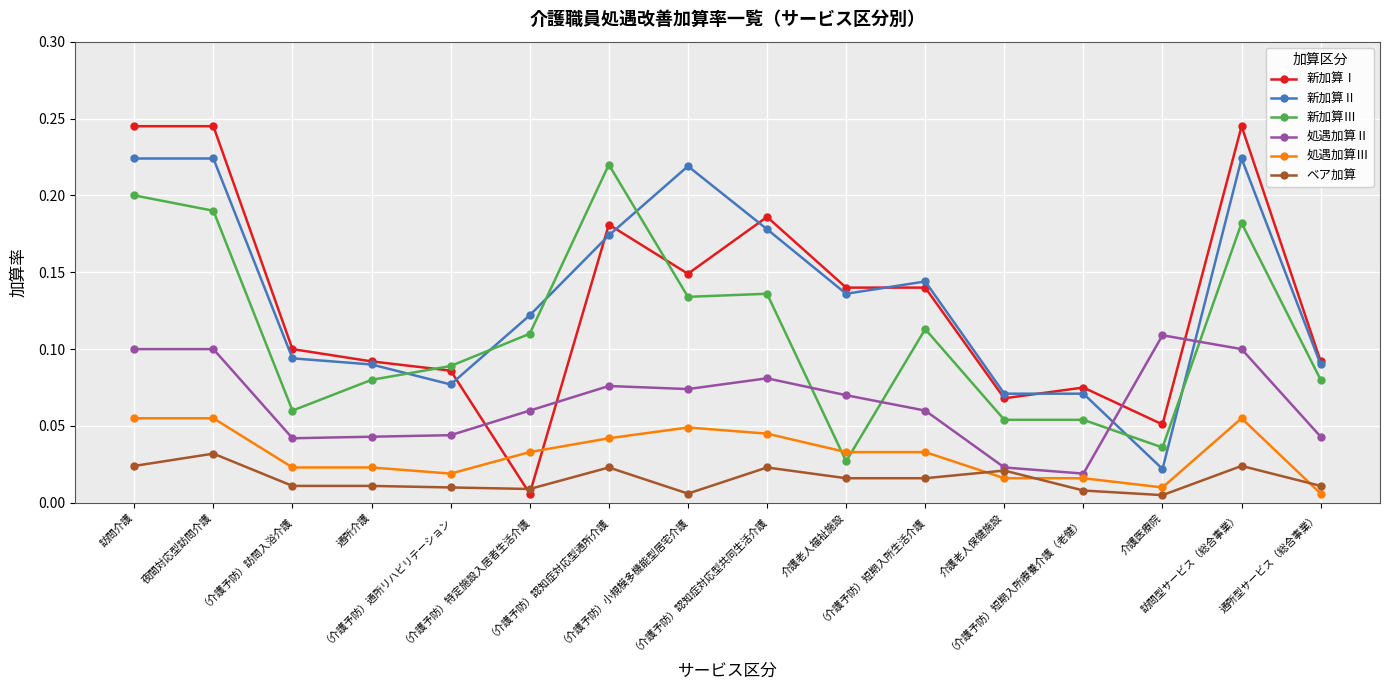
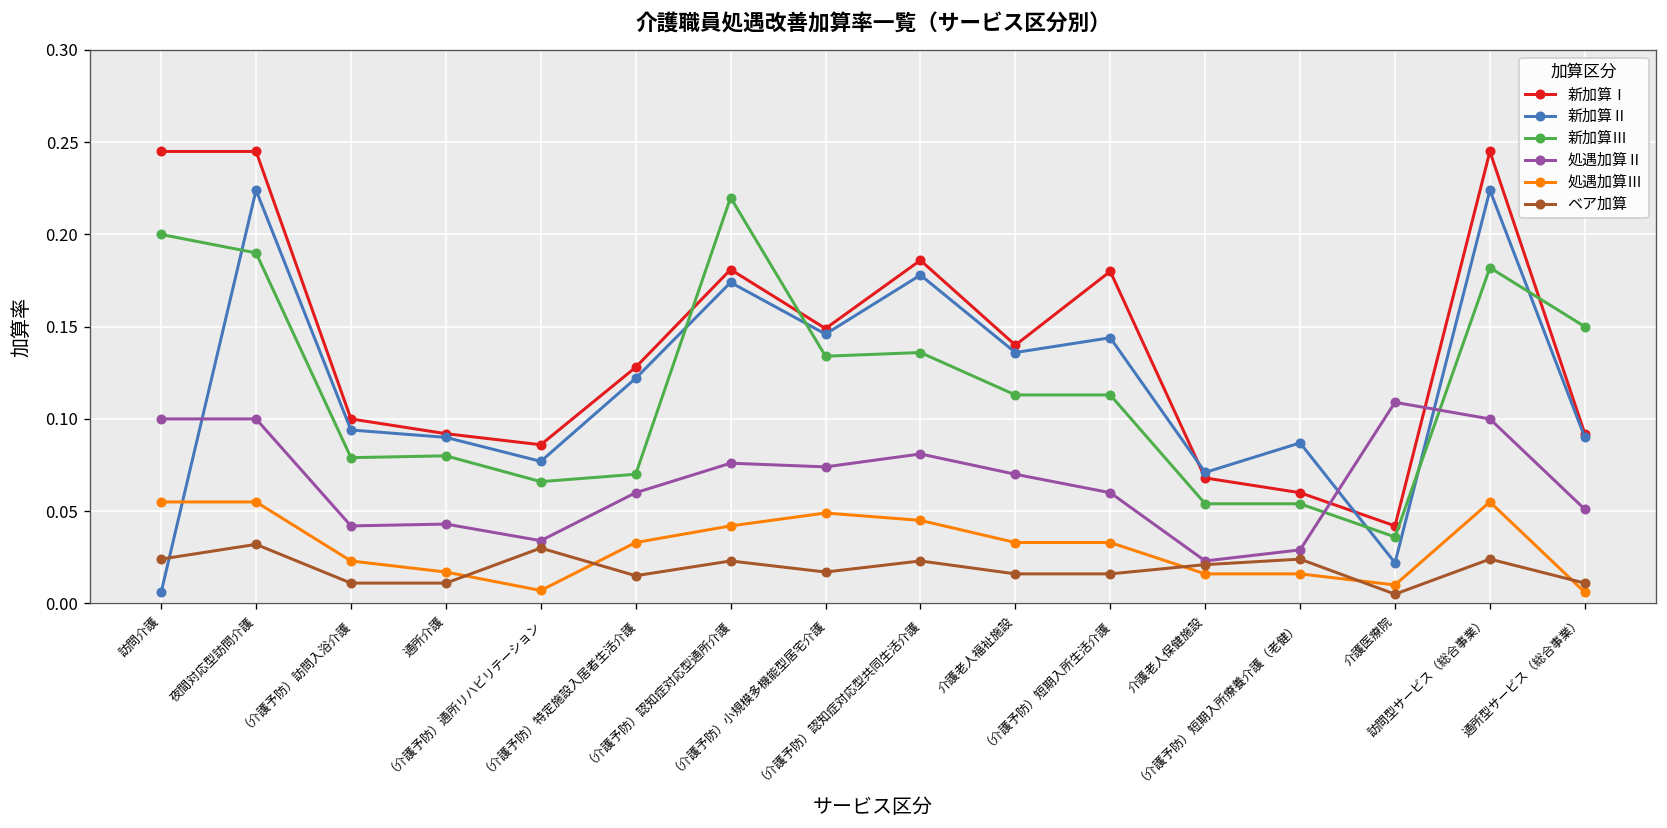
  {
    "新加算Ⅰ": {
      "訪問介護": 0.245,
      "夜間対応型訪問介護": 0.245,
      "（介護予防）訪問入浴介護": 0.100,
      "通所介護": 0.092,
      "（介護予防）通所リハビリテーション": 0.086,
-     "（介護予防）特定施設入居者生活介護": 0.006,
+     "（介護予防）特定施設入居者生活介護": 0.128,
      "（介護予防）認知症対応型通所介護": 0.181,
      "（介護予防）小規模多機能型居宅介護": 0.149,
      "（介護予防）認知症対応型共同生活介護": 0.186,
      "介護老人福祉施設": 0.140,
-     "（介護予防）短期入所生活介護": 0.14,
+     "（介護予防）短期入所生活介護": 0.18,
      "介護老人保健施設": 0.068,
-     "（介護予防）短期入所療養介護（老健）": 0.075,
-     "介護医療院": 0.051,
+     "（介護予防）短期入所療養介護（老健）": 0.060,
+     "介護医療院": 0.042,
      "訪問型サービス（総合事業）": 0.245,
      "通所型サービス（総合事業）": 0.092
    },
    "新加算Ⅱ": {
-     "訪問介護": 0.224,
+     "訪問介護": 0.006,
      "夜間対応型訪問介護": 0.224,
      "（介護予防）訪問入浴介護": 0.094,
      "通所介護": 0.090,
      "（介護予防）通所リハビリテーション": 0.077,
      "（介護予防）特定施設入居者生活介護": 0.122,
      "（介護予防）認知症対応型通所介護": 0.174,
-     "（介護予防）小規模多機能型居宅介護": 0.219,
+     "（介護予防）小規模多機能型居宅介護": 0.146,
      "（介護予防）認知症対応型共同生活介護": 0.178,
      "介護老人福祉施設": 0.136,
      "（介護予防）短期入所生活介護": 0.144,
      "介護老人保健施設": 0.071,
-     "（介護予防）短期入所療養介護（老健）": 0.071,
+     "（介護予防）短期入所療養介護（老健）": 0.087,
      "介護医療院": 0.022,
      "訪問型サービス（総合事業）": 0.224,
      "通所型サービス（総合事業）": 0.090
    },
    "新加算Ⅲ": {
      "訪問介護": 0.200,
      "夜間対応型訪問介護": 0.190,
-     "（介護予防）訪問入浴介護": 0.060,
+     "（介護予防）訪問入浴介護": 0.079,
      "通所介護": 0.080,
-     "（介護予防）通所リハビリテーション": 0.089,
-     "（介護予防）特定施設入居者生活介護": 0.11,
+     "（介護予防）通所リハビリテーション": 0.066,
+     "（介護予防）特定施設入居者生活介護": 0.07,
      "（介護予防）認知症対応型通所介護": 0.220,
      "（介護予防）小規模多機能型居宅介護": 0.134,
      "（介護予防）認知症対応型共同生活介護": 0.136,
-     "介護老人福祉施設": 0.027,
+     "介護老人福祉施設": 0.113,
      "（介護予防）短期入所生活介護": 0.113,
      "介護老人保健施設": 0.054,
      "（介護予防）短期入所療養介護（老健）": 0.054,
      "介護医療院": 0.036,
      "訪問型サービス（総合事業）": 0.182,
-     "通所型サービス（総合事業）": 0.08
+     "通所型サービス（総合事業）": 0.15
    },
    "処遇加算Ⅱ": {
      "訪問介護": 0.100,
      "夜間対応型訪問介護": 0.100,
      "（介護予防）訪問入浴介護": 0.042,
      "通所介護": 0.043,
-     "（介護予防）通所リハビリテーション": 0.044,
+     "（介護予防）通所リハビリテーション": 0.034,
      "（介護予防）特定施設入居者生活介護": 0.060,
      "（介護予防）認知症対応型通所介護": 0.076,
      "（介護予防）小規模多機能型居宅介護": 0.074,
      "（介護予防）認知症対応型共同生活介護": 0.081,
      "介護老人福祉施設": 0.070,
      "（介護予防）短期入所生活介護": 0.060,
      "介護老人保健施設": 0.023,
-     "（介護予防）短期入所療養介護（老健）": 0.019,
+     "（介護予防）短期入所療養介護（老健）": 0.029,
      "介護医療院": 0.109,
      "訪問型サービス（総合事業）": 0.100,
-     "通所型サービス（総合事業）": 0.043
+     "通所型サービス（総合事業）": 0.051
    },
    "処遇加算Ⅲ": {
      "訪問介護": 0.055,
      "夜間対応型訪問介護": 0.055,
      "（介護予防）訪問入浴介護": 0.023,
-     "通所介護": 0.023,
-     "（介護予防）通所リハビリテーション": 0.019,
+     "通所介護": 0.017,
+     "（介護予防）通所リハビリテーション": 0.007,
      "（介護予防）特定施設入居者生活介護": 0.033,
      "（介護予防）認知症対応型通所介護": 0.042,
      "（介護予防）小規模多機能型居宅介護": 0.049,
      "（介護予防）認知症対応型共同生活介護": 0.045,
      "介護老人福祉施設": 0.033,
      "（介護予防）短期入所生活介護": 0.033,
      "介護老人保健施設": 0.016,
      "（介護予防）短期入所療養介護（老健）": 0.016,
      "介護医療院": 0.010,
      "訪問型サービス（総合事業）": 0.055,
      "通所型サービス（総合事業）": 0.006
    },
    "ベア加算": {
      "訪問介護": 0.024,
      "夜間対応型訪問介護": 0.032,
      "（介護予防）訪問入浴介護": 0.011,
      "通所介護": 0.011,
-     "（介護予防）通所リハビリテーション": 0.01,
-     "（介護予防）特定施設入居者生活介護": 0.009,
+     "（介護予防）通所リハビリテーション": 0.03,
+     "（介護予防）特定施設入居者生活介護": 0.015,
      "（介護予防）認知症対応型通所介護": 0.023,
-     "（介護予防）小規模多機能型居宅介護": 0.006,
+     "（介護予防）小規模多機能型居宅介護": 0.017,
      "（介護予防）認知症対応型共同生活介護": 0.023,
      "介護老人福祉施設": 0.016,
      "（介護予防）短期入所生活介護": 0.016,
      "介護老人保健施設": 0.021,
-     "（介護予防）短期入所療養介護（老健）": 0.008,
+     "（介護予防）短期入所療養介護（老健）": 0.024,
      "介護医療院": 0.005,
      "訪問型サービス（総合事業）": 0.024,
      "通所型サービス（総合事業）": 0.011
    }
  }
